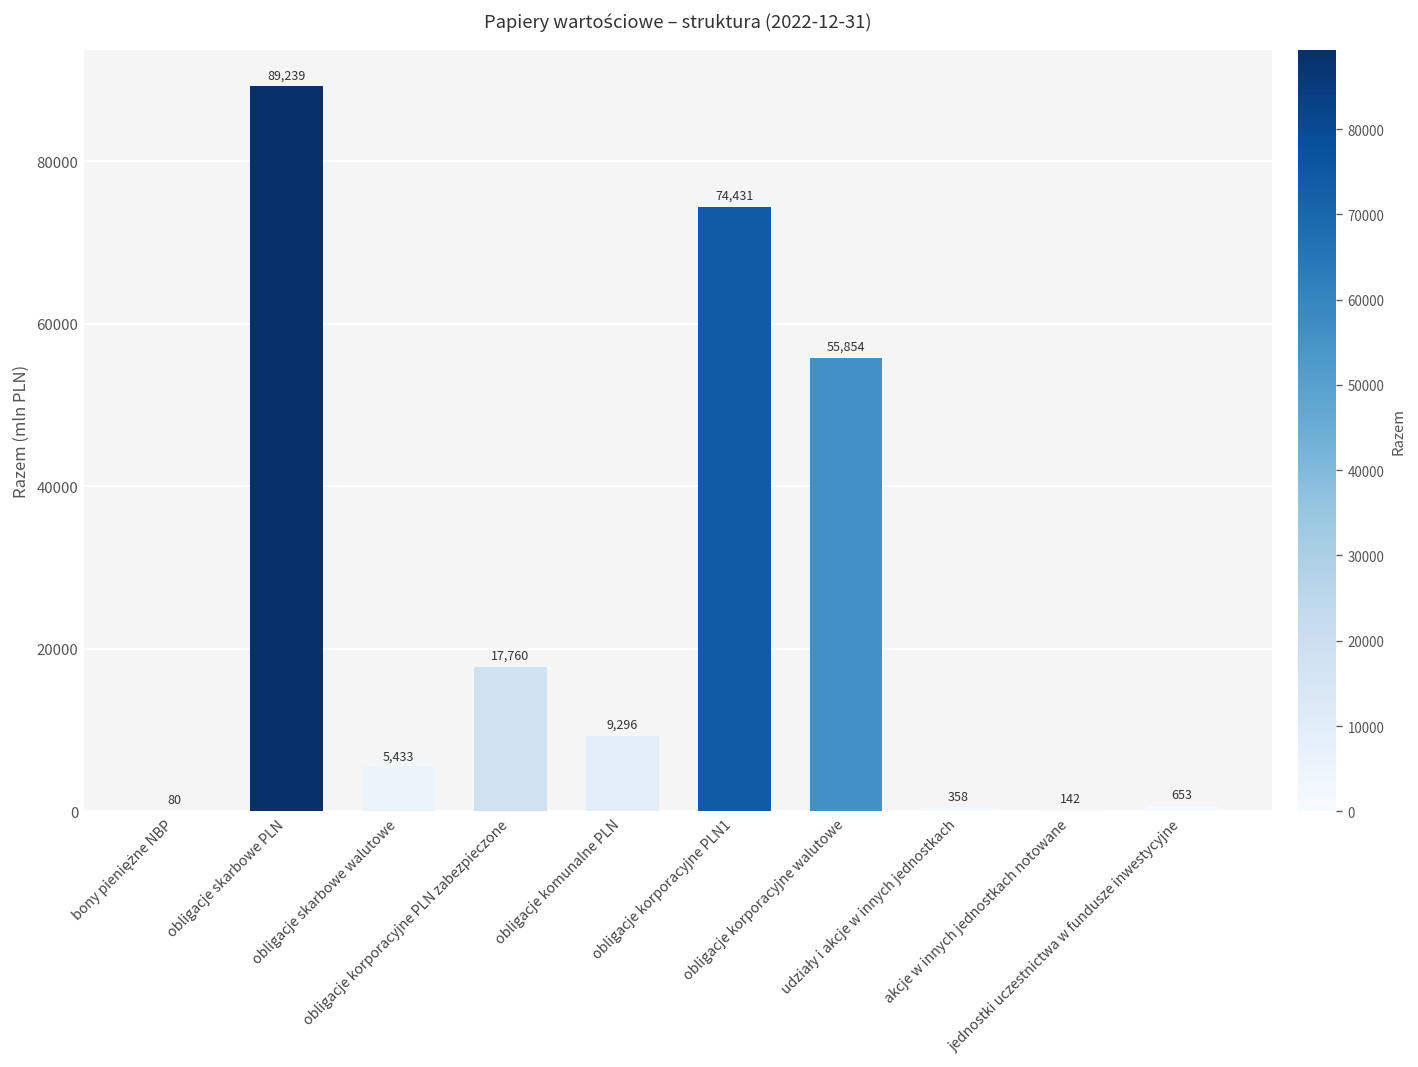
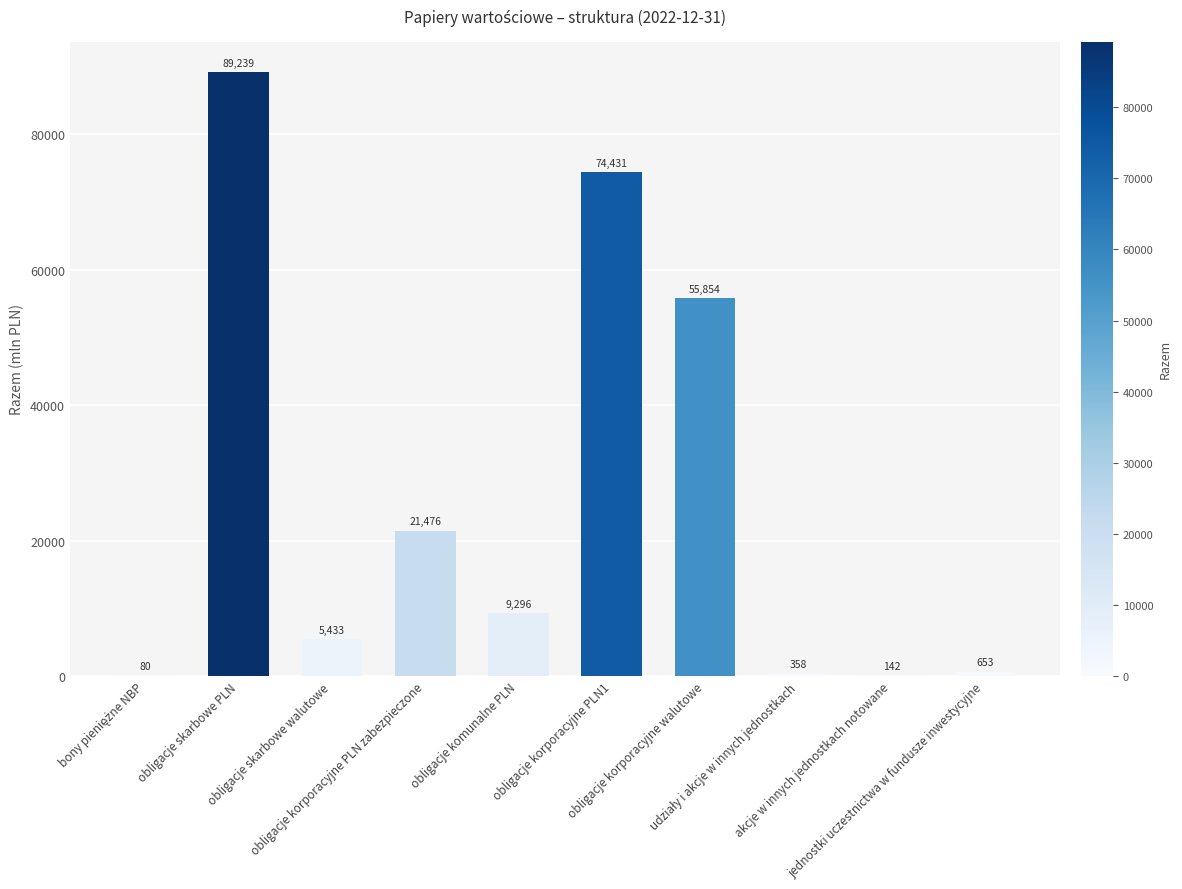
  {
    "bony pieniężne NBP": "80",
    "obligacje skarbowe PLN": "89,239",
    "obligacje skarbowe walutowe": "5,433",
-   "obligacje korporacyjne PLN zabezpieczone": "17,760",
+   "obligacje korporacyjne PLN zabezpieczone": "21,476",
    "obligacje komunalne PLN": "9,296",
    "obligacje korporacyjne PLN1": "74,431",
    "obligacje korporacyjne walutowe": "55,854",
    "udziały i akcje w innych jednostkach": "358",
    "akcje w innych jednostkach notowane": "142",
    "jednostki uczestnictwa w fundusze inwestycyjne": "653"
  }
